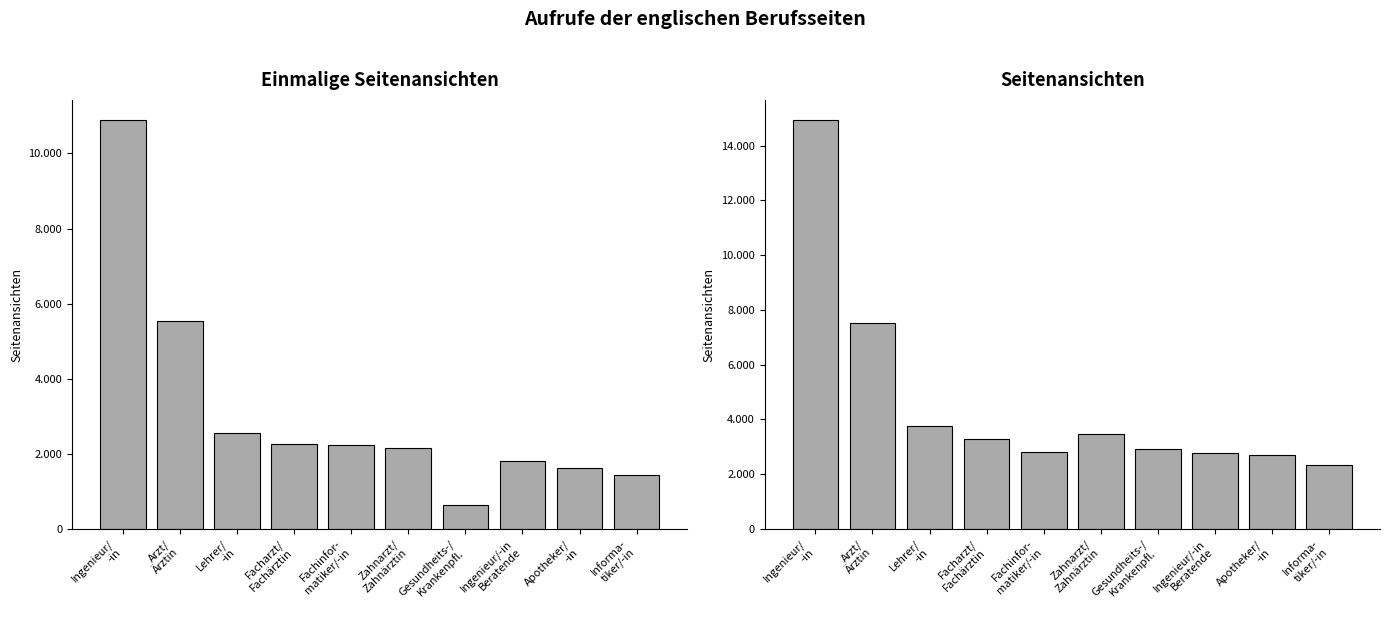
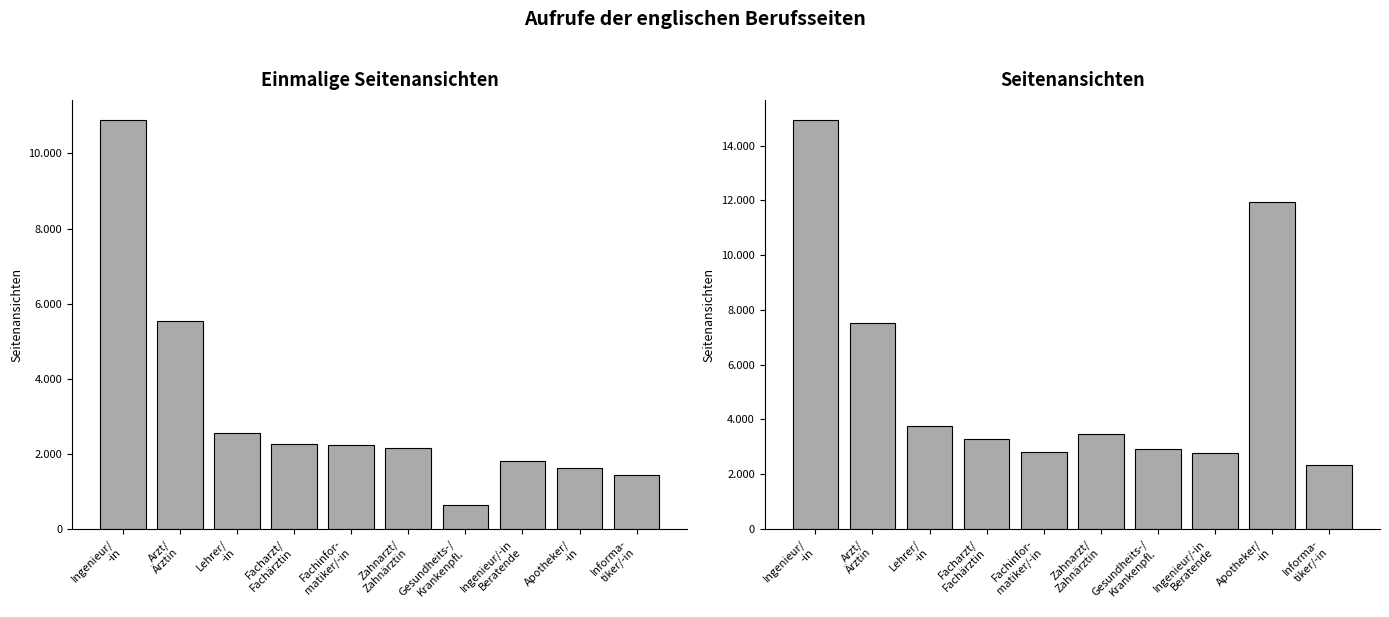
  {
    "Einmalige Seitenansichten": {
      "Ingenieur/ -in": 10.9,
      "Arzt/ Ärztin": 5.5,
      "Lehrer/ -in": 2.6,
      "Facharzt/ Fachärztin": 2.3,
      "Fachinfor- matiker/-in": 2.2,
      "Zahnarzt/ Zahnärztin": 2.2,
      "Gesundheits-/ Krankenpfl.": 0.6,
      "Ingenieur/-in Beratende": 1.8,
      "Apotheker/ -in": 1.6,
      "Informa- tiker/-in": 1.4
    },
    "Seitenansichten": {
      "Ingenieur/ -in": 14.9,
      "Arzt/ Ärztin": 7.5,
      "Lehrer/ -in": 3.7,
      "Facharzt/ Fachärztin": 3.3,
      "Fachinfor- matiker/-in": 2.8,
      "Zahnarzt/ Zahnärztin": 3.5,
      "Gesundheits-/ Krankenpfl.": 2.9,
      "Ingenieur/-in Beratende": 2.8,
-     "Apotheker/ -in": 2.7,
+     "Apotheker/ -in": 11.9,
      "Informa- tiker/-in": 2.3
    }
  }
